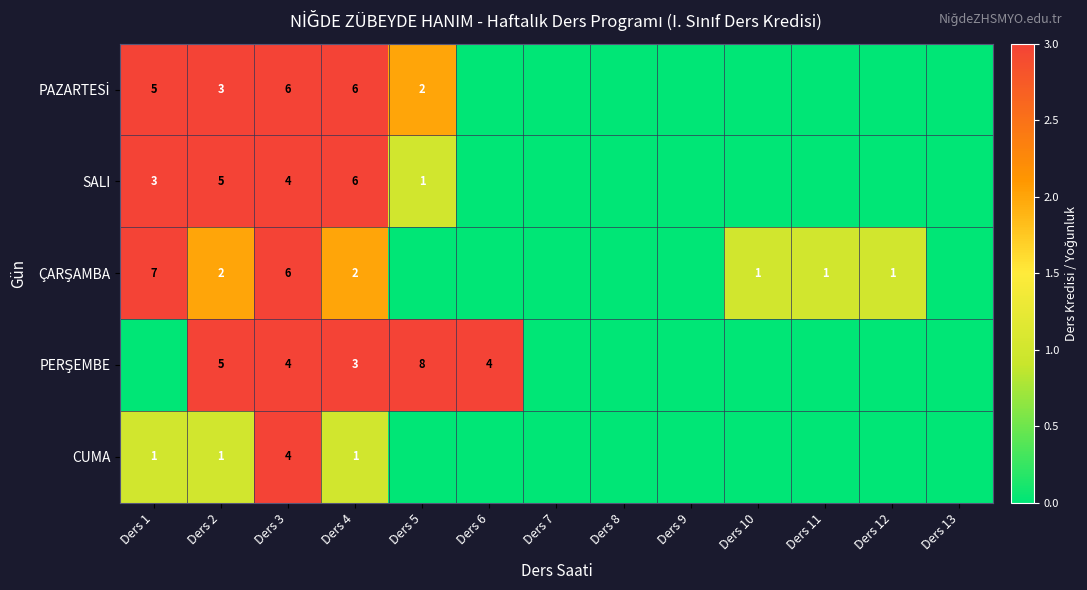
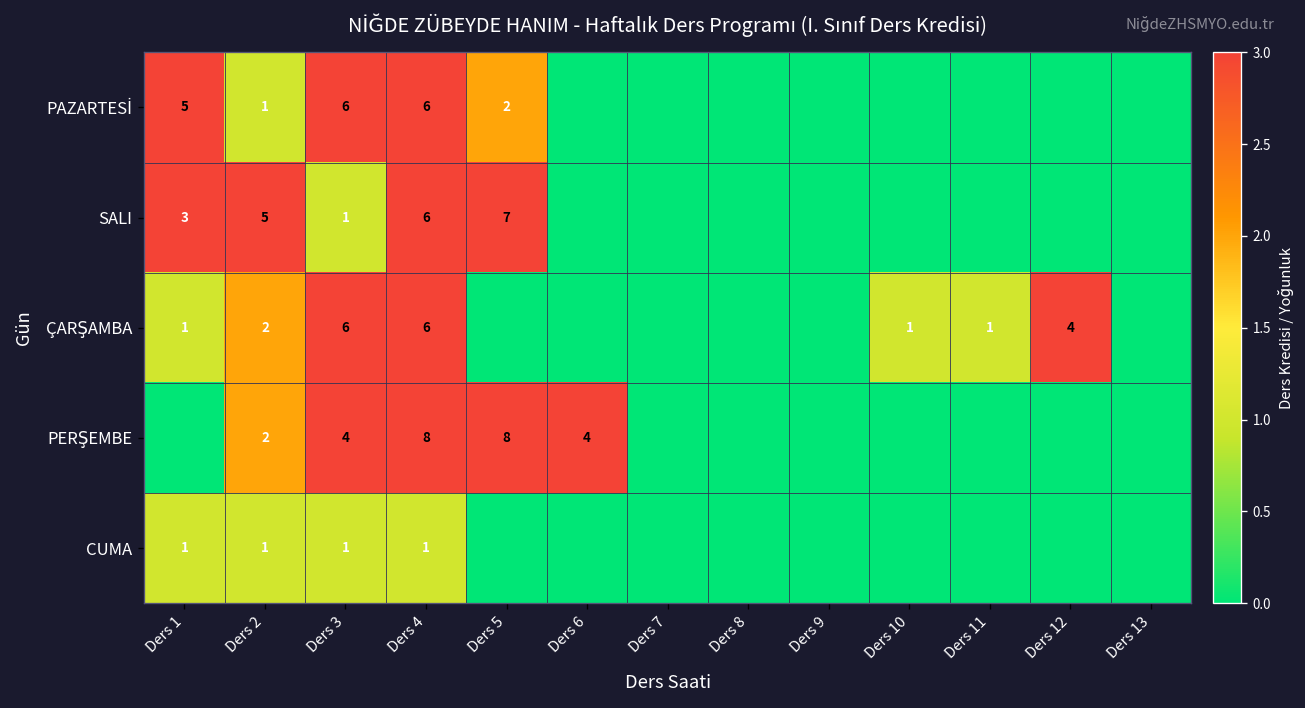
  {
    "PAZARTESİ": {
      "Ders 1": 5,
-     "Ders 2": 3,
+     "Ders 2": 1,
      "Ders 3": 6,
      "Ders 4": 6,
      "Ders 5": 2
    },
    "SALI": {
      "Ders 1": 3,
      "Ders 2": 5,
-     "Ders 3": 4,
+     "Ders 3": 1,
      "Ders 4": 6,
-     "Ders 5": 1
+     "Ders 5": 7
    },
    "ÇARŞAMBA": {
-     "Ders 1": 7,
+     "Ders 1": 1,
      "Ders 2": 2,
      "Ders 3": 6,
-     "Ders 4": 2,
+     "Ders 4": 6,
      "Ders 10": 1,
      "Ders 11": 1,
-     "Ders 12": 1
+     "Ders 12": 4
    },
    "PERŞEMBE": {
-     "Ders 2": 5,
+     "Ders 2": 2,
      "Ders 3": 4,
-     "Ders 4": 3,
+     "Ders 4": 8,
      "Ders 5": 8,
      "Ders 6": 4
    },
    "CUMA": {
      "Ders 1": 1,
      "Ders 2": 1,
-     "Ders 3": 4,
+     "Ders 3": 1,
      "Ders 4": 1
    }
  }
